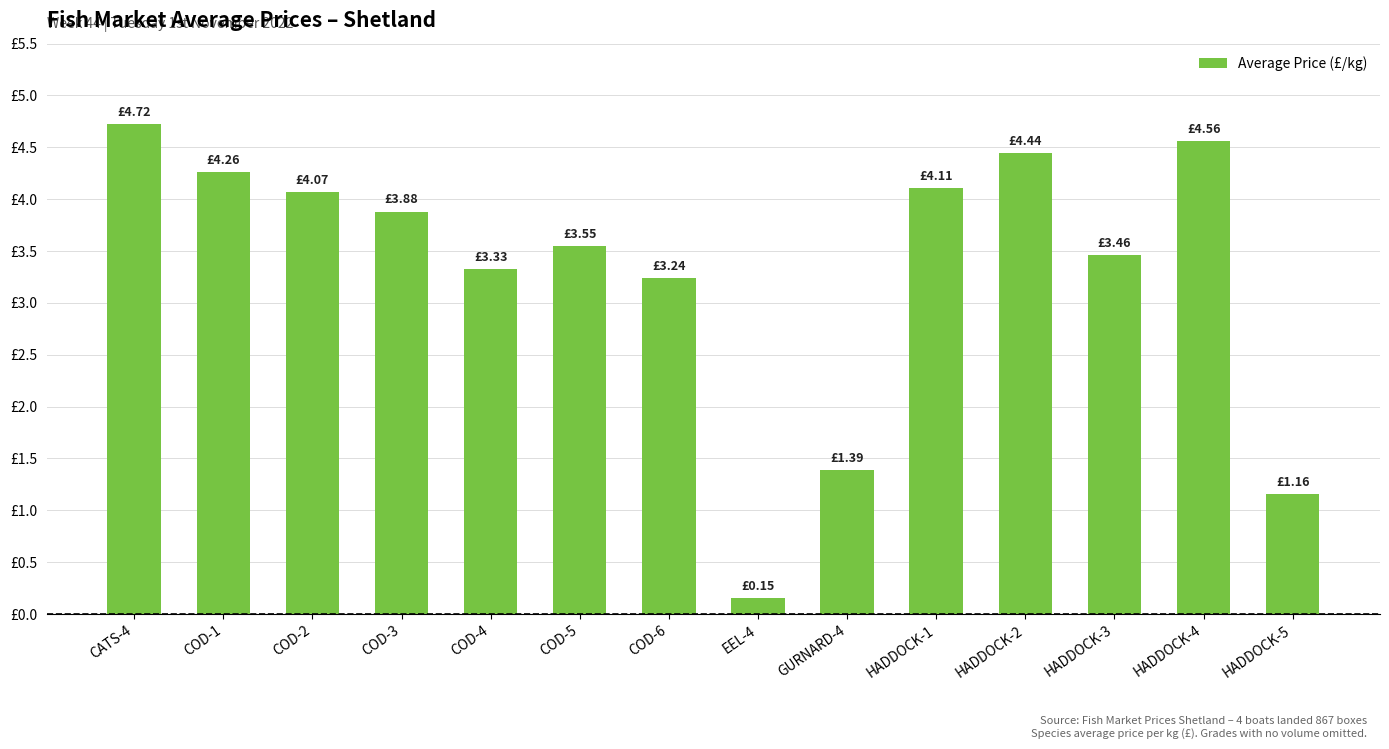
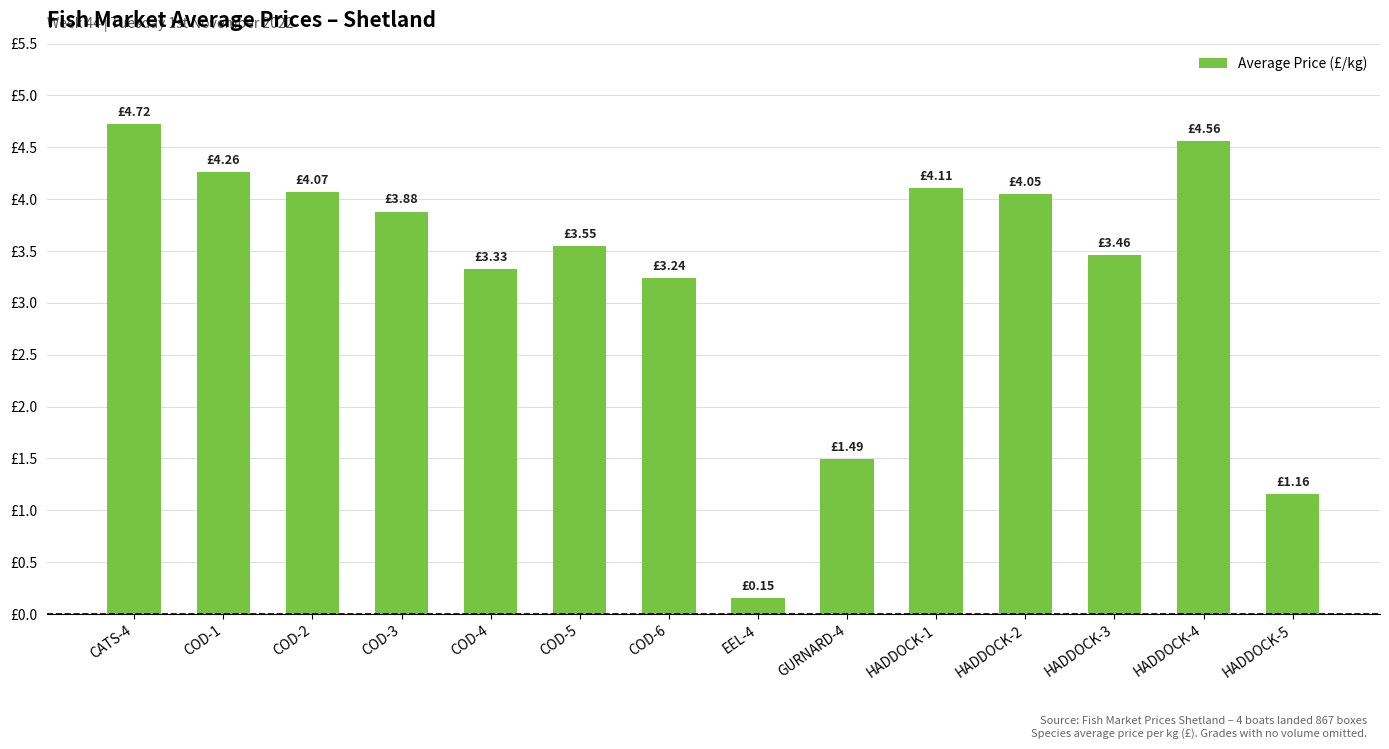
  {
    "CATS-4": "£4.72",
    "COD-1": "£4.26",
    "COD-2": "£4.07",
    "COD-3": "£3.88",
    "COD-4": "£3.33",
    "COD-5": "£3.55",
    "COD-6": "£3.24",
    "EEL-4": "£0.15",
-   "GURNARD-4": "£1.39",
+   "GURNARD-4": "£1.49",
    "HADDOCK-1": "£4.11",
-   "HADDOCK-2": "£4.44",
+   "HADDOCK-2": "£4.05",
    "HADDOCK-3": "£3.46",
    "HADDOCK-4": "£4.56",
    "HADDOCK-5": "£1.16"
  }
